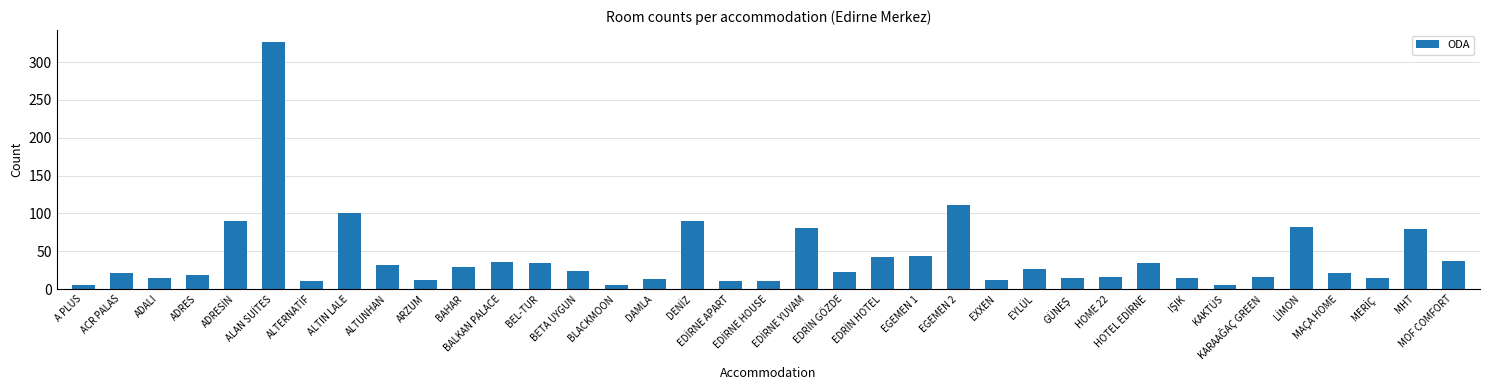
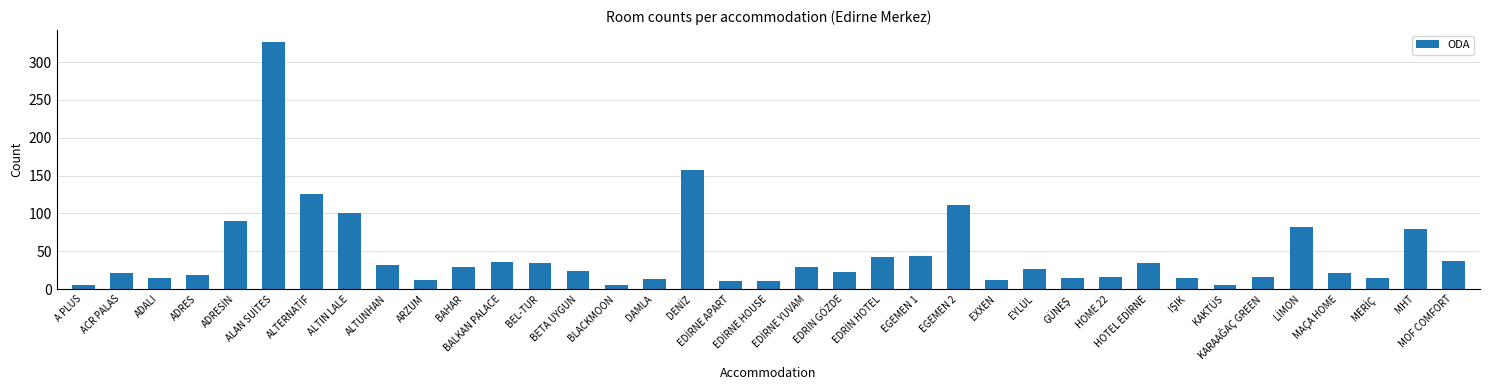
  {
    "A PLUS": 10,
    "ACR PALAS": 20,
    "ADALI": 20,
    "ADRES": 20,
    "ADRESİN": 90,
    "ALAN SUİTES": 330,
-   "ALTERNATİF": 10,
+   "ALTERNATİF": 130,
    "ALTIN LALE": 100,
    "ALTUNHAN": 30,
    "ARZUM": 10,
    "BAHAR": 30,
    "BALKAN PALACE": 40,
    "BEL-TUR": 40,
    "BETA UYGUN": 20,
    "BLACKMOON": 10,
    "DAMLA": 10,
-   "DENİZ": 90,
+   "DENİZ": 160,
    "EDİRNE APART": 10,
    "EDİRNE HOUSE": 10,
-   "EDİRNE YUVAM": 80,
+   "EDİRNE YUVAM": 30,
    "EDRİN GÖZDE": 20,
    "EDRİN HOTEL": 40,
    "EGEMEN 1": 40,
    "EGEMEN 2": 110,
    "EXXEN": 10,
    "EYLÜL": 30,
    "GÜNEŞ": 10,
    "HOME 22": 20,
    "HOTEL EDİRNE": 40,
    "IŞIK": 10,
    "KAKTÜS": 10,
    "KARAAĞAÇ GREEN": 20,
    "LİMON": 80,
    "MAÇA HOME": 20,
    "MERİÇ": 20,
    "MHT": 80,
    "MOF COMFORT": 40
  }
